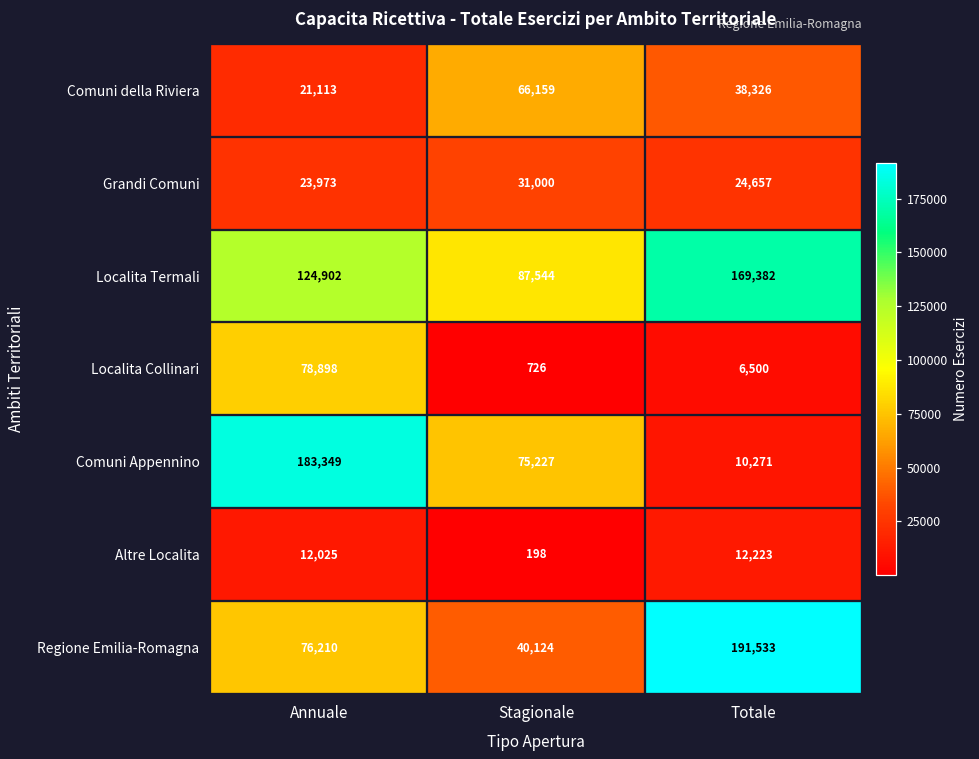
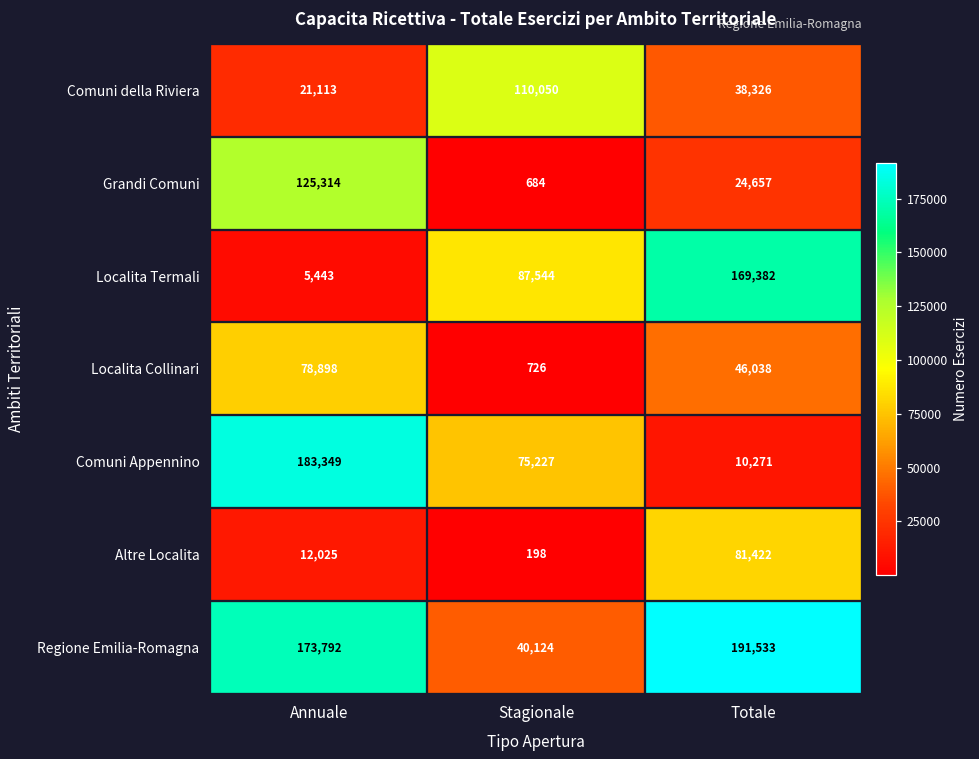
  {
    "Comuni della Riviera": {
      "Annuale": "21,113",
-     "Stagionale": "66,159",
+     "Stagionale": "110,050",
      "Totale": "38,326"
    },
    "Grandi Comuni": {
-     "Annuale": "23,973",
-     "Stagionale": "31,000",
+     "Annuale": "125,314",
+     "Stagionale": "684",
      "Totale": "24,657"
    },
    "Localita Termali": {
-     "Annuale": "124,902",
+     "Annuale": "5,443",
      "Stagionale": "87,544",
      "Totale": "169,382"
    },
    "Localita Collinari": {
      "Annuale": "78,898",
      "Stagionale": "726",
-     "Totale": "6,500"
+     "Totale": "46,038"
    },
    "Comuni Appennino": {
      "Annuale": "183,349",
      "Stagionale": "75,227",
      "Totale": "10,271"
    },
    "Altre Localita": {
      "Annuale": "12,025",
      "Stagionale": "198",
-     "Totale": "12,223"
+     "Totale": "81,422"
    },
    "Regione Emilia-Romagna": {
-     "Annuale": "76,210",
+     "Annuale": "173,792",
      "Stagionale": "40,124",
      "Totale": "191,533"
    }
  }
